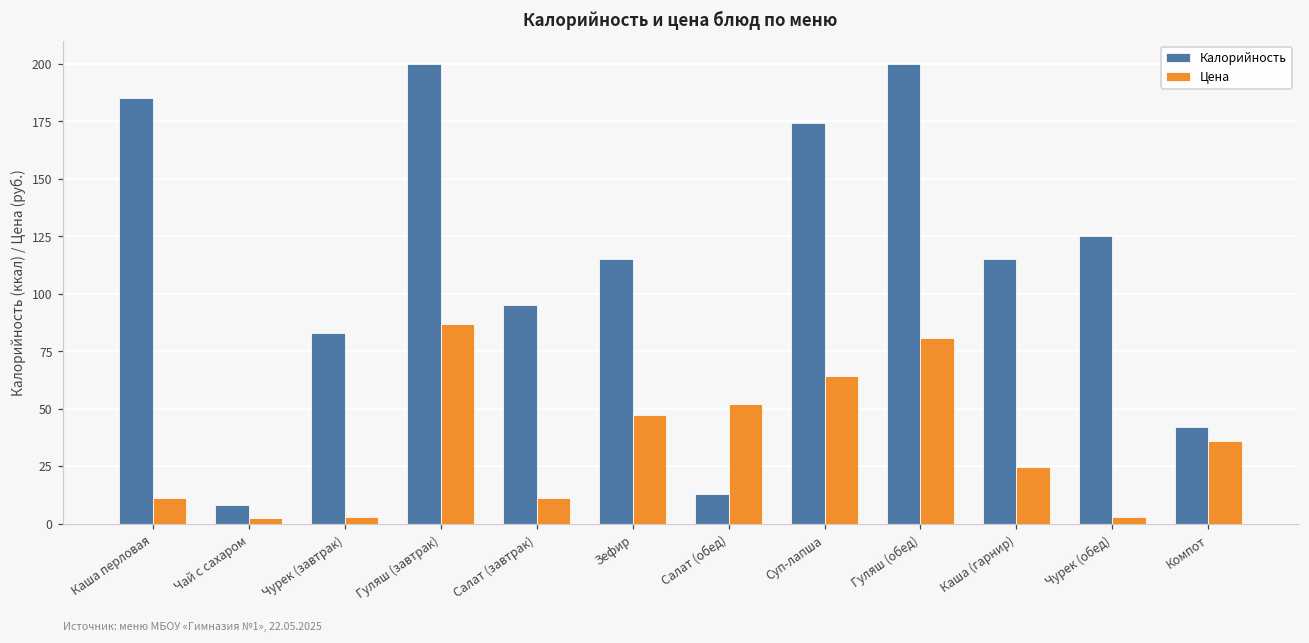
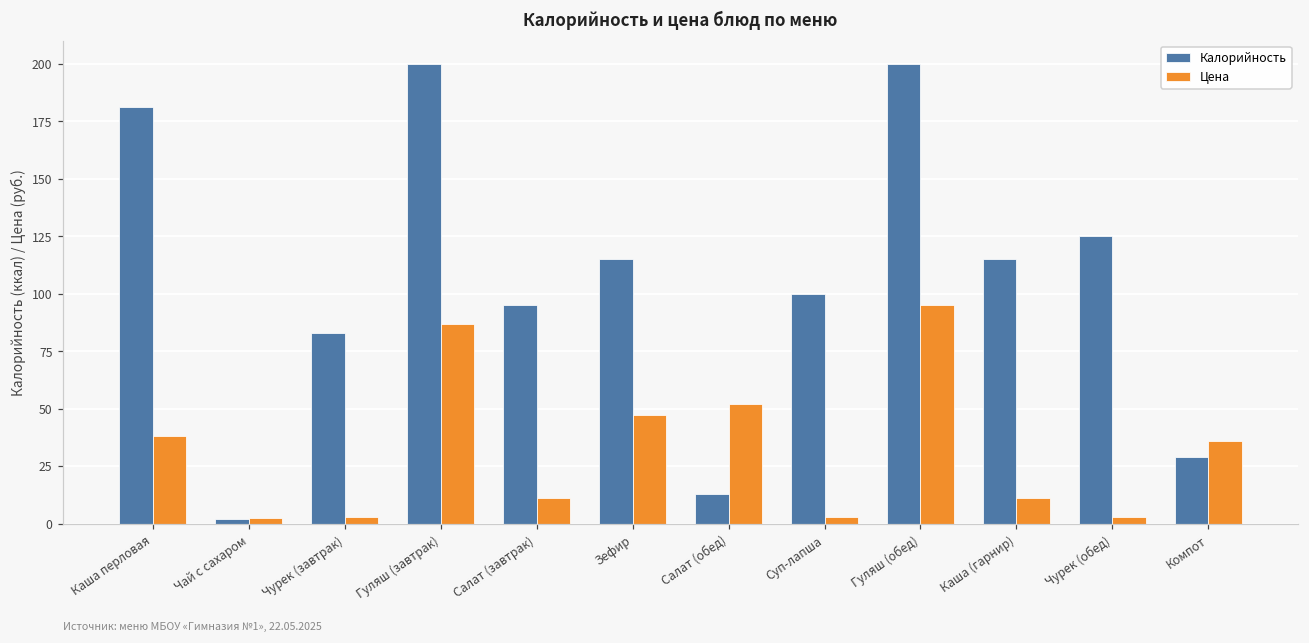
  {
    "Калорийность": {
-     "Каша перловая": 185,
-     "Чай с сахаром": 8,
+     "Каша перловая": 181,
+     "Чай с сахаром": 2,
      "Чурек (завтрак)": 83,
      "Гуляш (завтрак)": 200,
      "Салат (завтрак)": 95,
      "Зефир": 115,
      "Салат (обед)": 13,
-     "Суп-лапша": 174,
+     "Суп-лапша": 100,
      "Гуляш (обед)": 200,
      "Каша (гарнир)": 115,
      "Чурек (обед)": 125,
-     "Компот": 42
+     "Компот": 29
    },
    "Цена": {
-     "Каша перловая": 11,
+     "Каша перловая": 38,
      "Чай с сахаром": 2,
      "Чурек (завтрак)": 3,
      "Гуляш (завтрак)": 87,
      "Салат (завтрак)": 11,
      "Зефир": 47,
      "Салат (обед)": 52,
-     "Суп-лапша": 64,
-     "Гуляш (обед)": 81,
-     "Каша (гарнир)": 25,
+     "Суп-лапша": 3,
+     "Гуляш (обед)": 95,
+     "Каша (гарнир)": 11,
      "Чурек (обед)": 3,
      "Компот": 36
    }
  }
